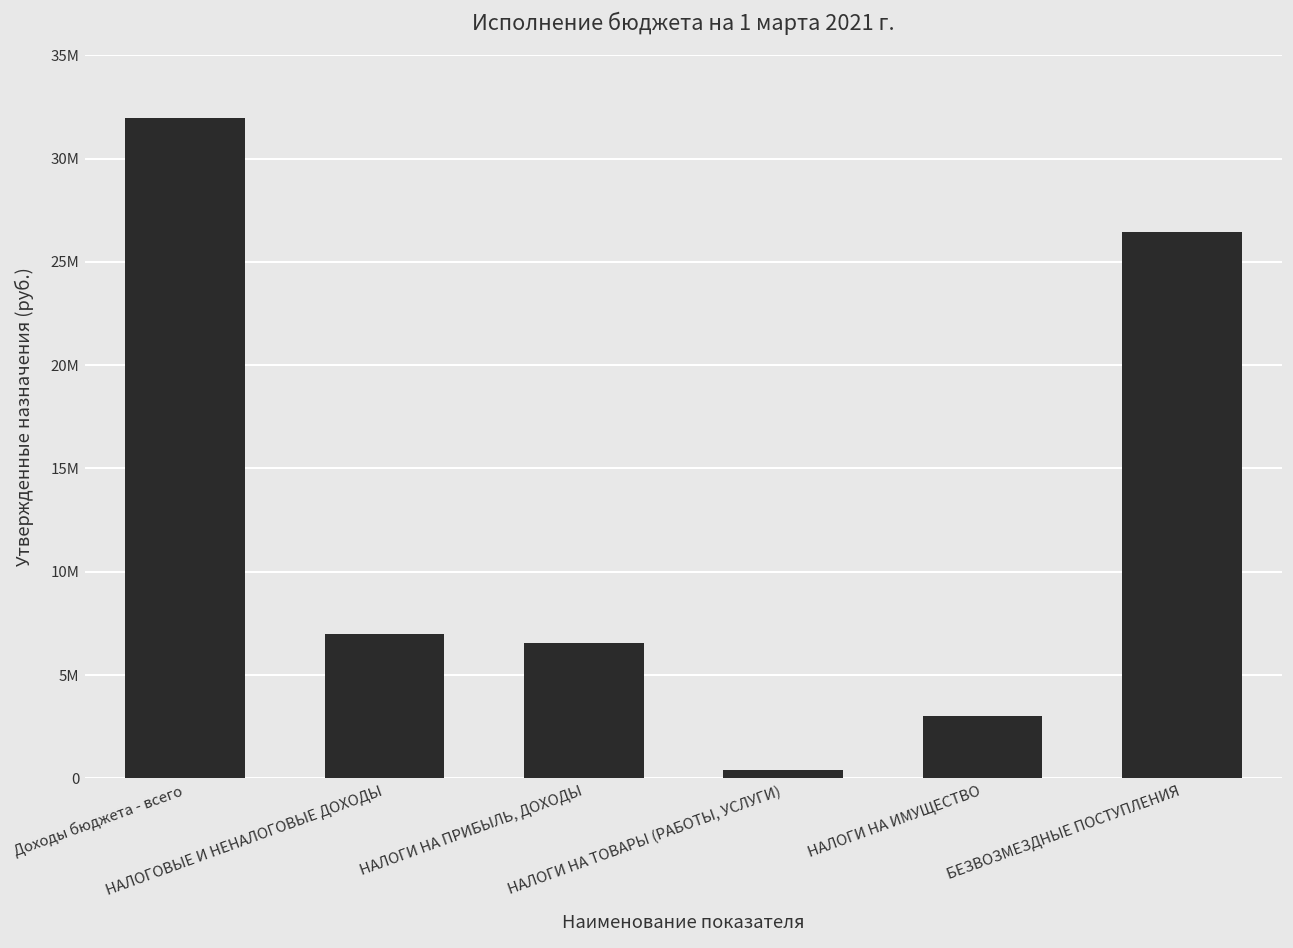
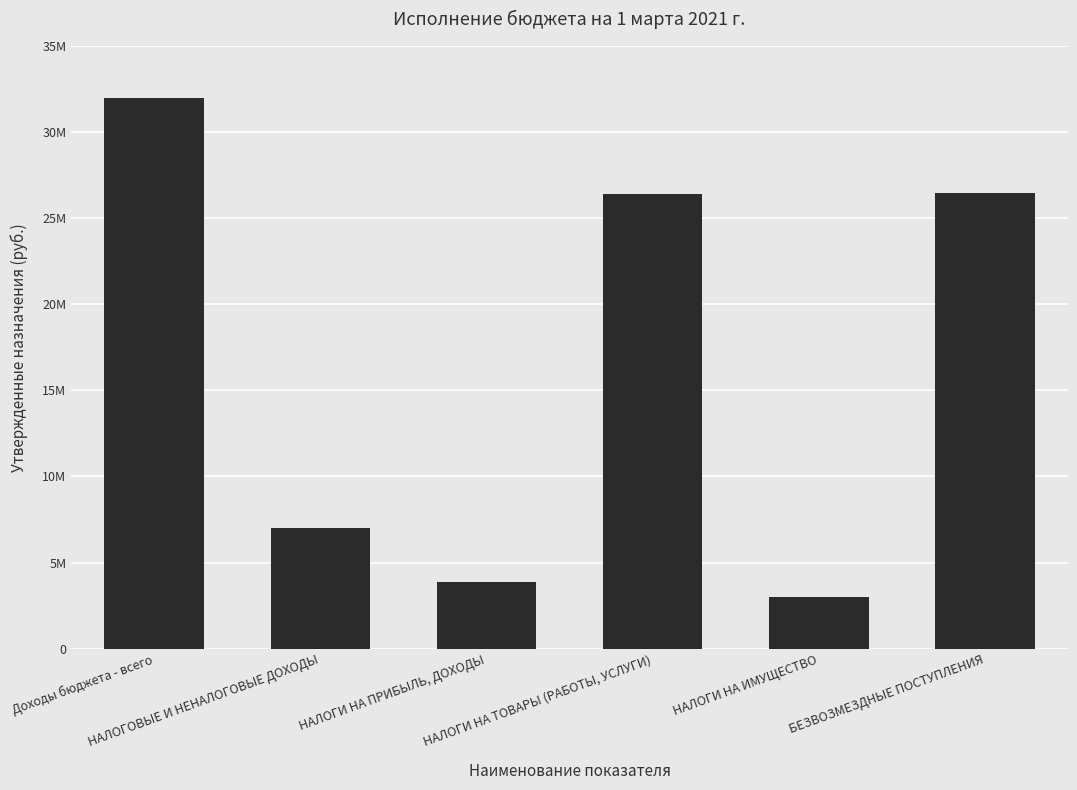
  {
    "Доходы бюджета - всего": 32000000,
    "НАЛОГОВЫЕ И НЕНАЛОГОВЫЕ ДОХОДЫ": 7000000,
-   "НАЛОГИ НА ПРИБЫЛЬ, ДОХОДЫ": 6600000,
-   "НАЛОГИ НА ТОВАРЫ (РАБОТЫ, УСЛУГИ)": 400000,
+   "НАЛОГИ НА ПРИБЫЛЬ, ДОХОДЫ": 3900000,
+   "НАЛОГИ НА ТОВАРЫ (РАБОТЫ, УСЛУГИ)": 26400000,
    "НАЛОГИ НА ИМУЩЕСТВО": 3000000,
    "БЕЗВОЗМЕЗДНЫЕ ПОСТУПЛЕНИЯ": 26400000
  }
